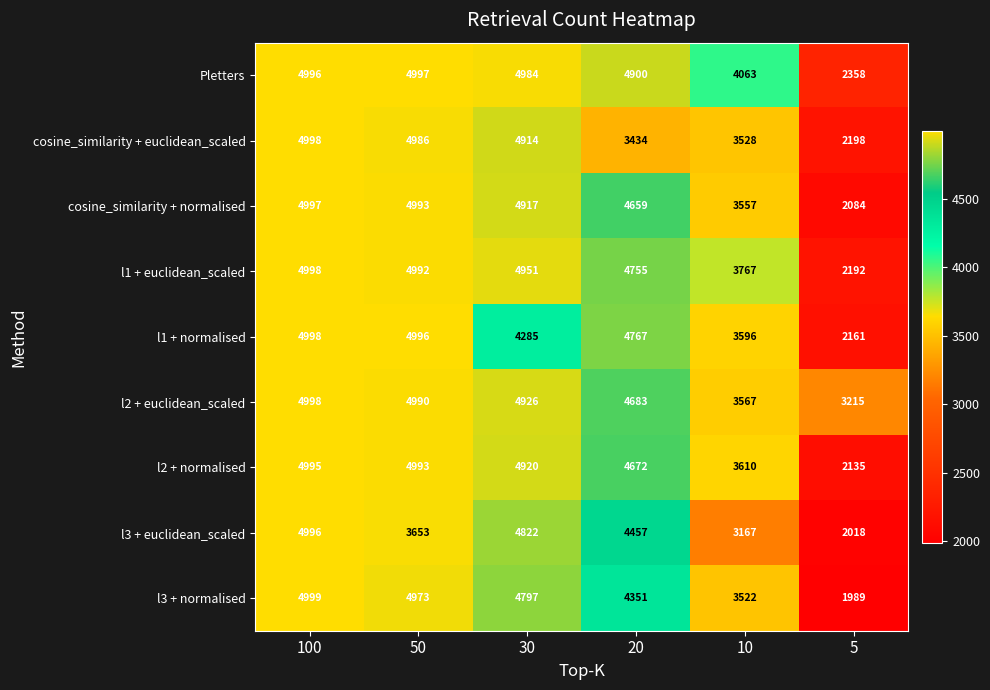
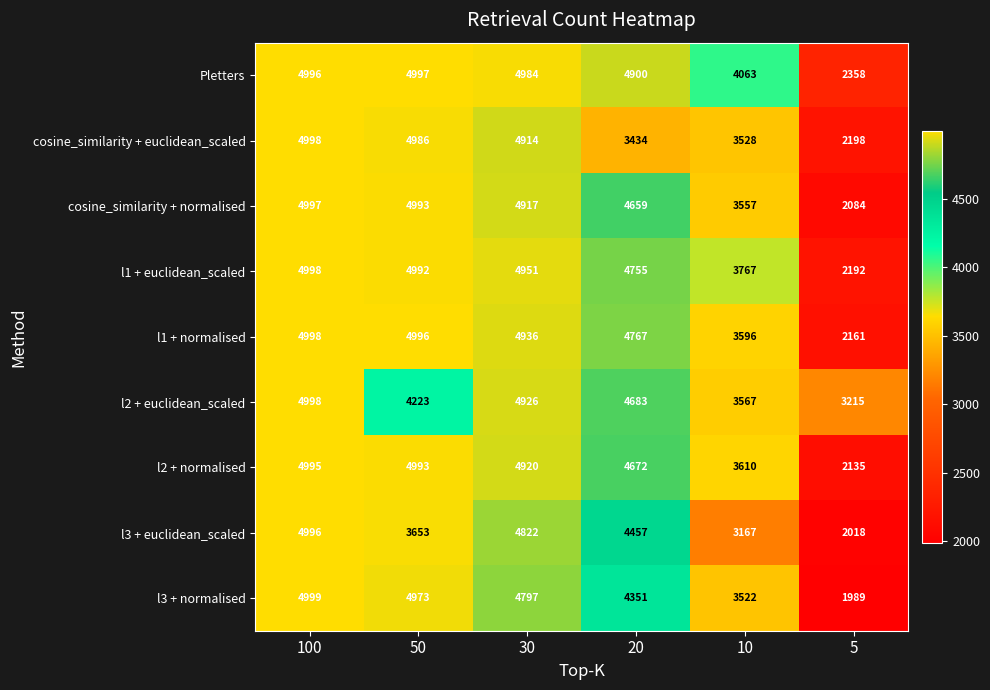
  {
    "Pletters": {
      "100": 4996,
      "50": 4997,
      "30": 4984,
      "20": 4900,
      "10": 4063,
      "5": 2358
    },
    "cosine_similarity + euclidean_scaled": {
      "100": 4998,
      "50": 4986,
      "30": 4914,
      "20": 3434,
      "10": 3528,
      "5": 2198
    },
    "cosine_similarity + normalised": {
      "100": 4997,
      "50": 4993,
      "30": 4917,
      "20": 4659,
      "10": 3557,
      "5": 2084
    },
    "l1 + euclidean_scaled": {
      "100": 4998,
      "50": 4992,
      "30": 4951,
      "20": 4755,
      "10": 3767,
      "5": 2192
    },
    "l1 + normalised": {
      "100": 4998,
      "50": 4996,
-     "30": 4285,
+     "30": 4936,
      "20": 4767,
      "10": 3596,
      "5": 2161
    },
    "l2 + euclidean_scaled": {
      "100": 4998,
-     "50": 4990,
+     "50": 4223,
      "30": 4926,
      "20": 4683,
      "10": 3567,
      "5": 3215
    },
    "l2 + normalised": {
      "100": 4995,
      "50": 4993,
      "30": 4920,
      "20": 4672,
      "10": 3610,
      "5": 2135
    },
    "l3 + euclidean_scaled": {
      "100": 4996,
      "50": 3653,
      "30": 4822,
      "20": 4457,
      "10": 3167,
      "5": 2018
    },
    "l3 + normalised": {
      "100": 4999,
      "50": 4973,
      "30": 4797,
      "20": 4351,
      "10": 3522,
      "5": 1989
    }
  }
